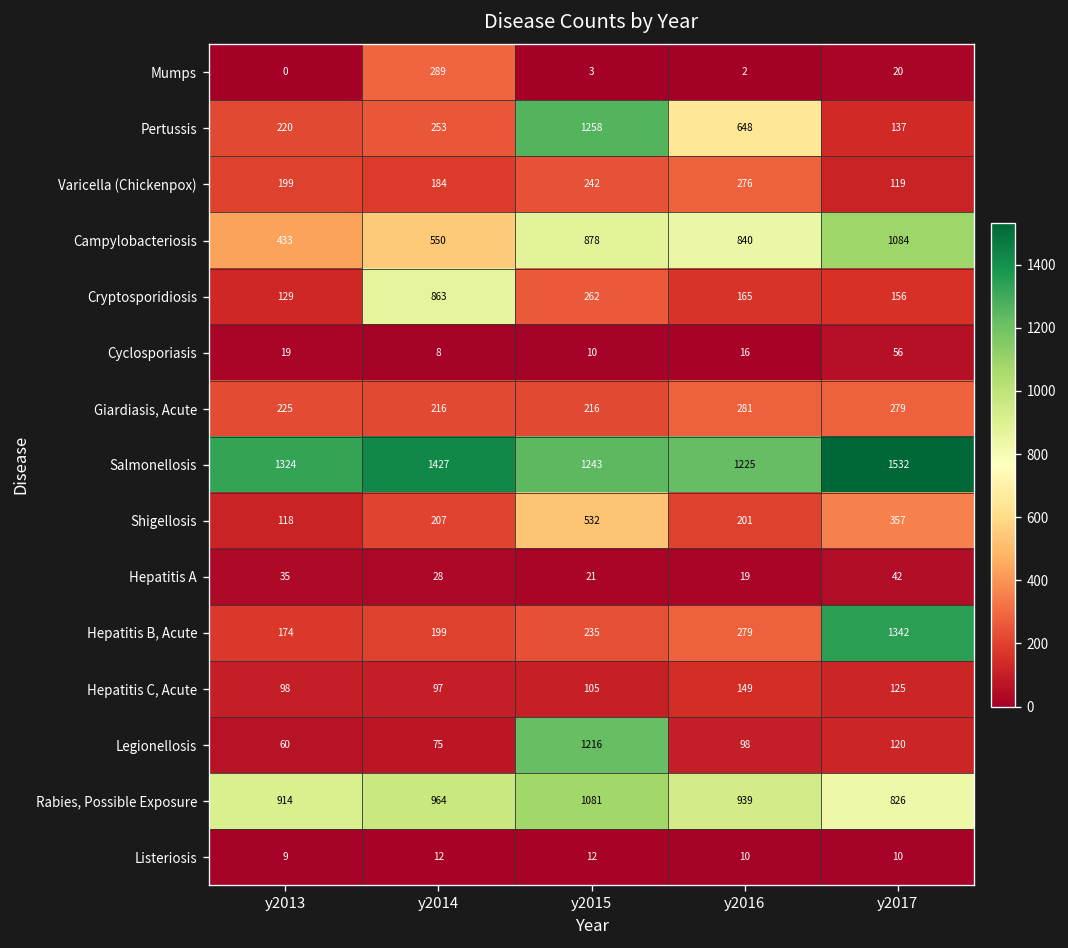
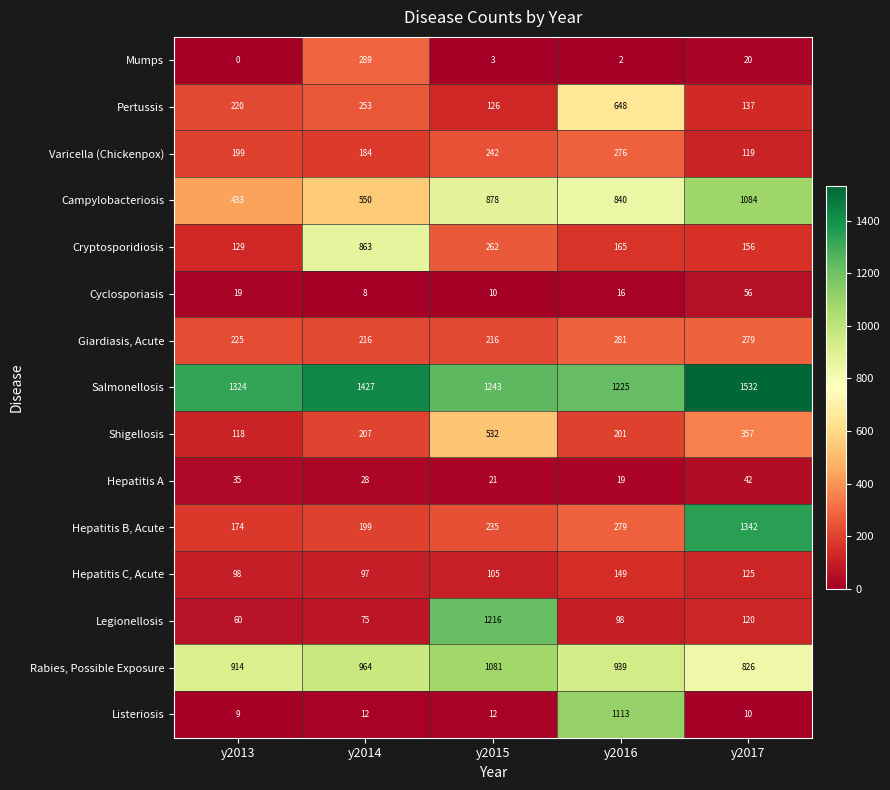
  {
    "Mumps": {
      "y2013": 0,
      "y2014": 289,
      "y2015": 3,
      "y2016": 2,
      "y2017": 20
    },
    "Pertussis": {
      "y2013": 220,
      "y2014": 253,
-     "y2015": 1258,
+     "y2015": 126,
      "y2016": 648,
      "y2017": 137
    },
    "Varicella (Chickenpox)": {
      "y2013": 199,
      "y2014": 184,
      "y2015": 242,
      "y2016": 276,
      "y2017": 119
    },
    "Campylobacteriosis": {
      "y2013": 433,
      "y2014": 550,
      "y2015": 878,
      "y2016": 840,
      "y2017": 1084
    },
    "Cryptosporidiosis": {
      "y2013": 129,
      "y2014": 863,
      "y2015": 262,
      "y2016": 165,
      "y2017": 156
    },
    "Cyclosporiasis": {
      "y2013": 19,
      "y2014": 8,
      "y2015": 10,
      "y2016": 16,
      "y2017": 56
    },
    "Giardiasis, Acute": {
      "y2013": 225,
      "y2014": 216,
      "y2015": 216,
      "y2016": 281,
      "y2017": 279
    },
    "Salmonellosis": {
      "y2013": 1324,
      "y2014": 1427,
      "y2015": 1243,
      "y2016": 1225,
      "y2017": 1532
    },
    "Shigellosis": {
      "y2013": 118,
      "y2014": 207,
      "y2015": 532,
      "y2016": 201,
      "y2017": 357
    },
    "Hepatitis A": {
      "y2013": 35,
      "y2014": 28,
      "y2015": 21,
      "y2016": 19,
      "y2017": 42
    },
    "Hepatitis B, Acute": {
      "y2013": 174,
      "y2014": 199,
      "y2015": 235,
      "y2016": 279,
      "y2017": 1342
    },
    "Hepatitis C, Acute": {
      "y2013": 98,
      "y2014": 97,
      "y2015": 105,
      "y2016": 149,
      "y2017": 125
    },
    "Legionellosis": {
      "y2013": 60,
      "y2014": 75,
      "y2015": 1216,
      "y2016": 98,
      "y2017": 120
    },
    "Rabies, Possible Exposure": {
      "y2013": 914,
      "y2014": 964,
      "y2015": 1081,
      "y2016": 939,
      "y2017": 826
    },
    "Listeriosis": {
      "y2013": 9,
      "y2014": 12,
      "y2015": 12,
-     "y2016": 10,
+     "y2016": 1113,
      "y2017": 10
    }
  }
